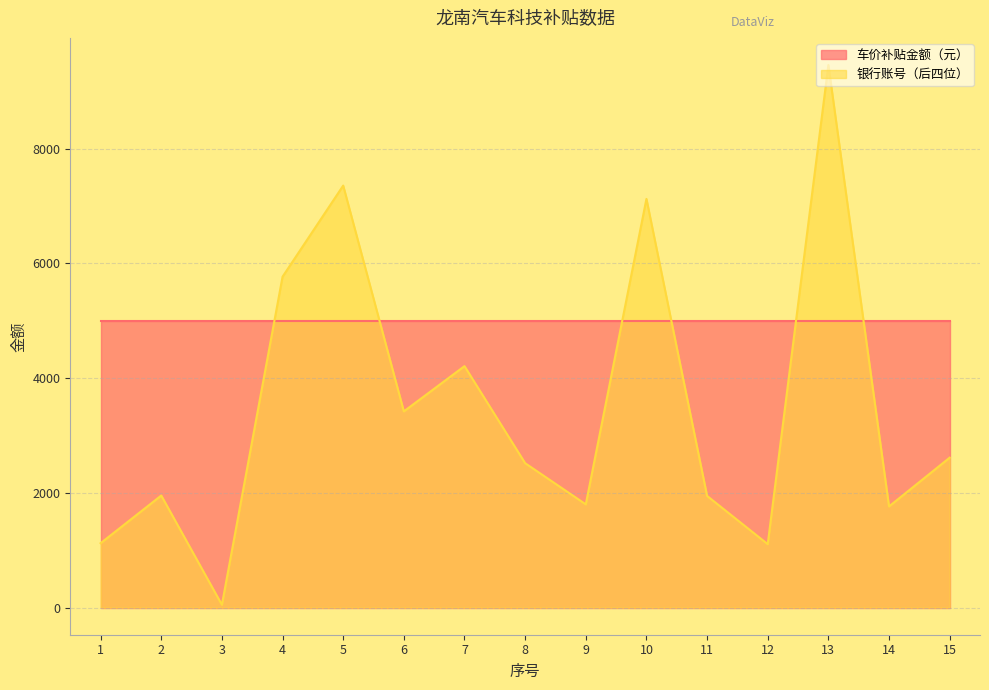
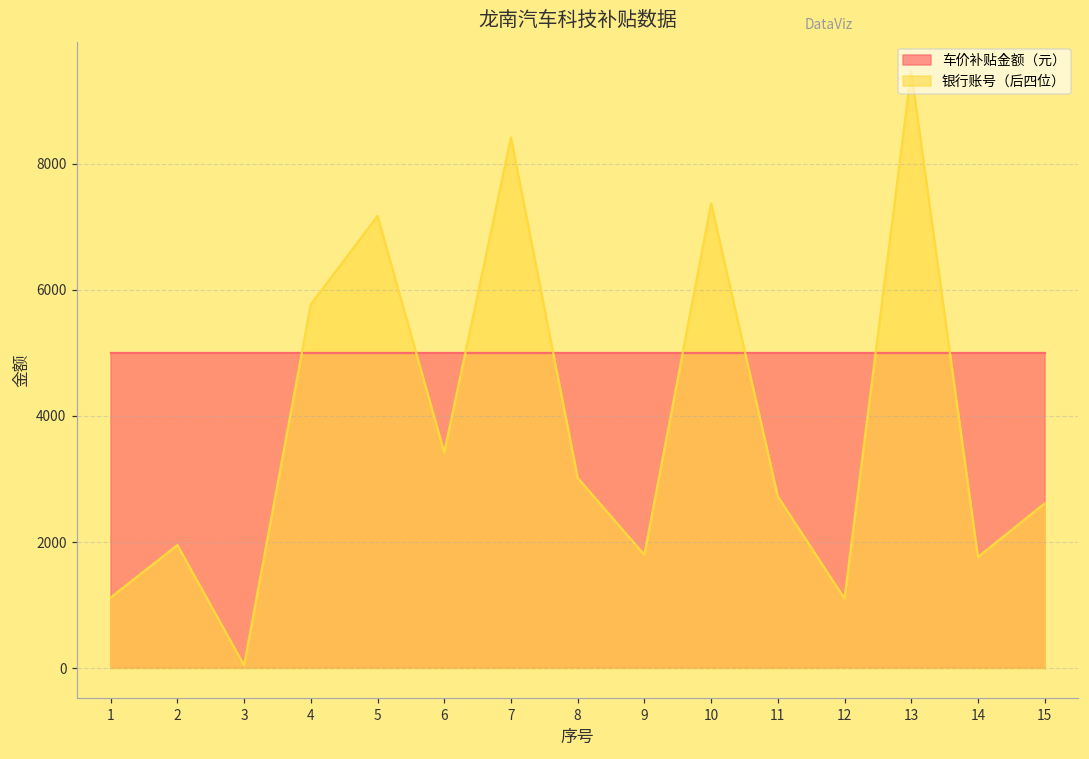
  {
    "车价补贴金额（元）": {
      "1": 5000,
      "2": 5000,
      "3": 5000,
      "4": 5000,
      "5": 5000,
      "6": 5000,
      "7": 5000,
      "8": 5000,
      "9": 5000,
      "10": 5000,
      "11": 5000,
      "12": 5000,
      "13": 5000,
      "14": 5000,
      "15": 5000
    },
    "银行账号（后四位）": {
      "1": 1100,
      "2": 2000,
      "3": 0,
      "4": 5800,
-     "5": 7400,
+     "5": 7200,
      "6": 3400,
-     "7": 4200,
-     "8": 2500,
+     "7": 8400,
+     "8": 3000,
      "9": 1800,
-     "10": 7100,
-     "11": 1900,
+     "10": 7400,
+     "11": 2700,
      "12": 1100,
      "14": 1800,
      "15": 2600
    }
  }
